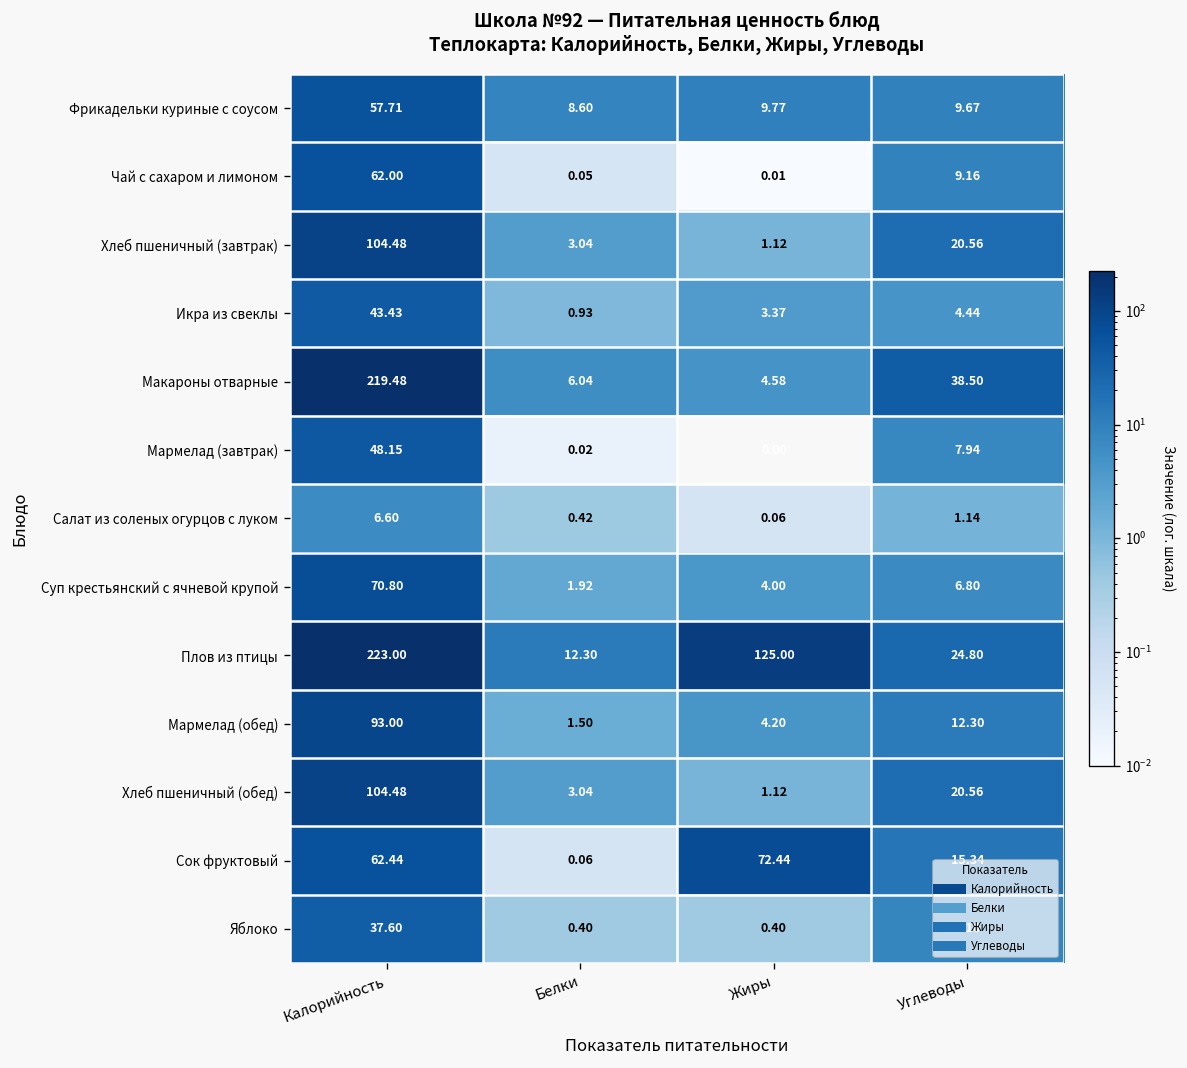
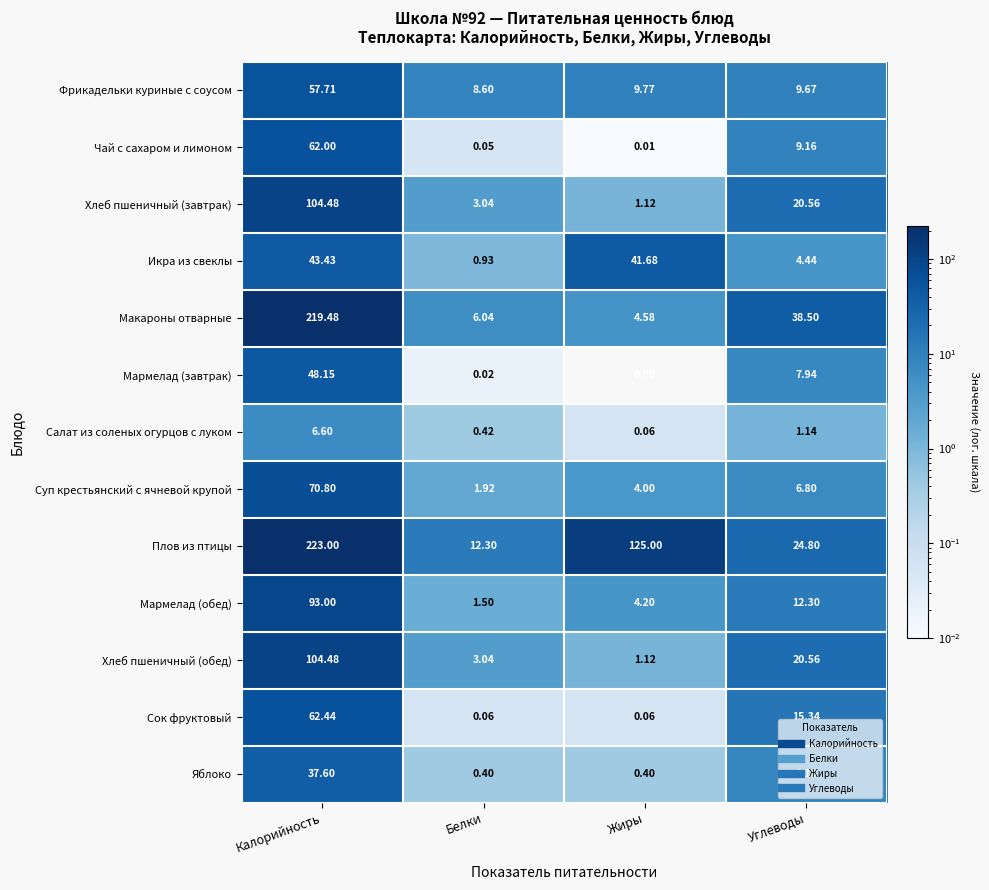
  {
    "Фрикадельки куриные с соусом": {
      "Калорийность": 57.71,
      "Белки": 8.60,
      "Жиры": 9.77,
      "Углеводы": 9.67
    },
    "Чай с сахаром и лимоном": {
      "Калорийность": 62.00,
      "Белки": 0.05,
      "Жиры": 0.01,
      "Углеводы": 9.16
    },
    "Хлеб пшеничный (завтрак)": {
      "Калорийность": 104.48,
      "Белки": 3.04,
      "Жиры": 1.12,
      "Углеводы": 20.56
    },
    "Икра из свеклы": {
      "Калорийность": 43.43,
      "Белки": 0.93,
-     "Жиры": 3.37,
+     "Жиры": 41.68,
      "Углеводы": 4.44
    },
    "Макароны отварные": {
      "Калорийность": 219.48,
      "Белки": 6.04,
      "Жиры": 4.58,
      "Углеводы": 38.50
    },
    "Мармелад (завтрак)": {
      "Калорийность": 48.15,
      "Белки": 0.02,
      "Углеводы": 7.94
    },
    "Салат из соленых огурцов с луком": {
      "Калорийность": 6.60,
      "Белки": 0.42,
      "Жиры": 0.06,
      "Углеводы": 1.14
    },
    "Суп крестьянский с ячневой крупой": {
      "Калорийность": 70.80,
      "Белки": 1.92,
      "Жиры": 4.00,
      "Углеводы": 6.80
    },
    "Плов из птицы": {
      "Калорийность": 223.00,
      "Белки": 12.30,
      "Жиры": 125.00,
      "Углеводы": 24.80
    },
    "Мармелад (обед)": {
      "Калорийность": 93.00,
      "Белки": 1.50,
      "Жиры": 4.20,
      "Углеводы": 12.30
    },
    "Хлеб пшеничный (обед)": {
      "Калорийность": 104.48,
      "Белки": 3.04,
      "Жиры": 1.12,
      "Углеводы": 20.56
    },
    "Сок фруктовый": {
      "Калорийность": 62.44,
      "Белки": 0.06,
-     "Жиры": 72.44
+     "Жиры": 0.06
    },
    "Яблоко": {
      "Калорийность": 37.60,
      "Белки": 0.40,
      "Жиры": 0.40
    }
  }
